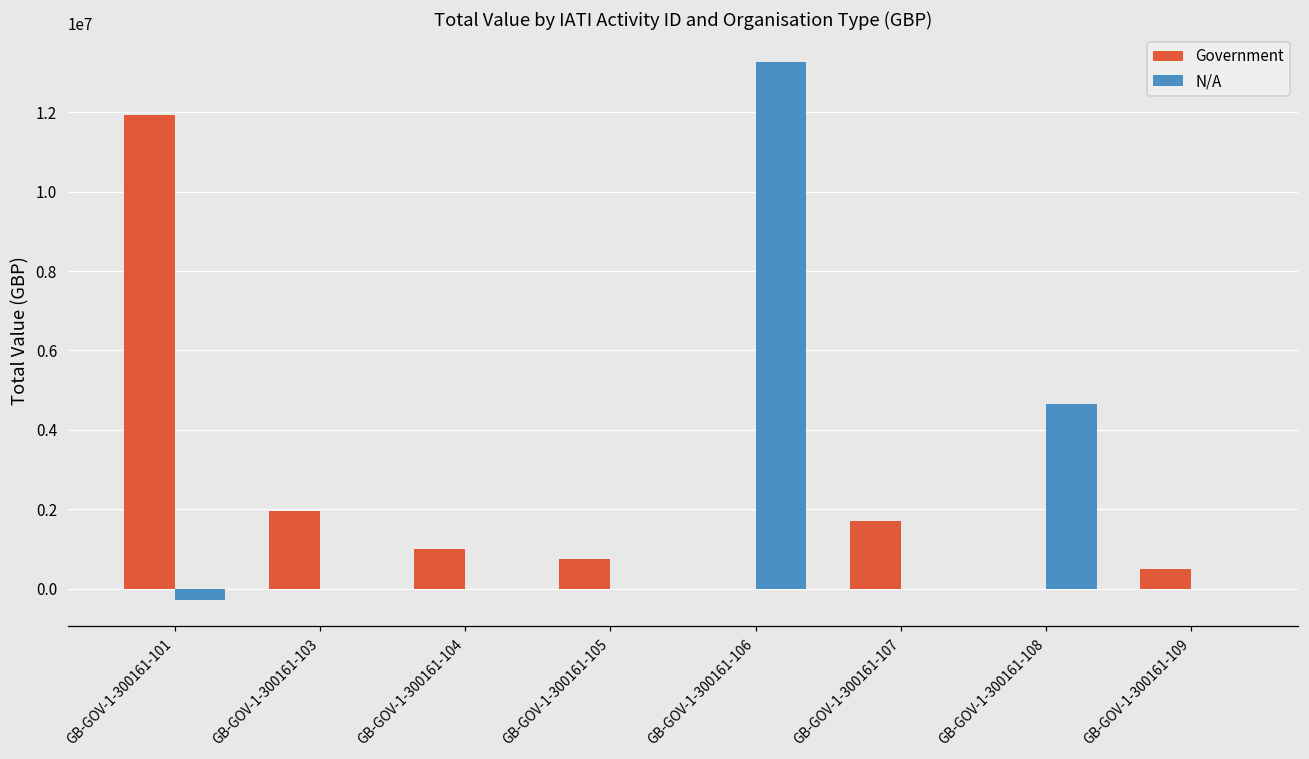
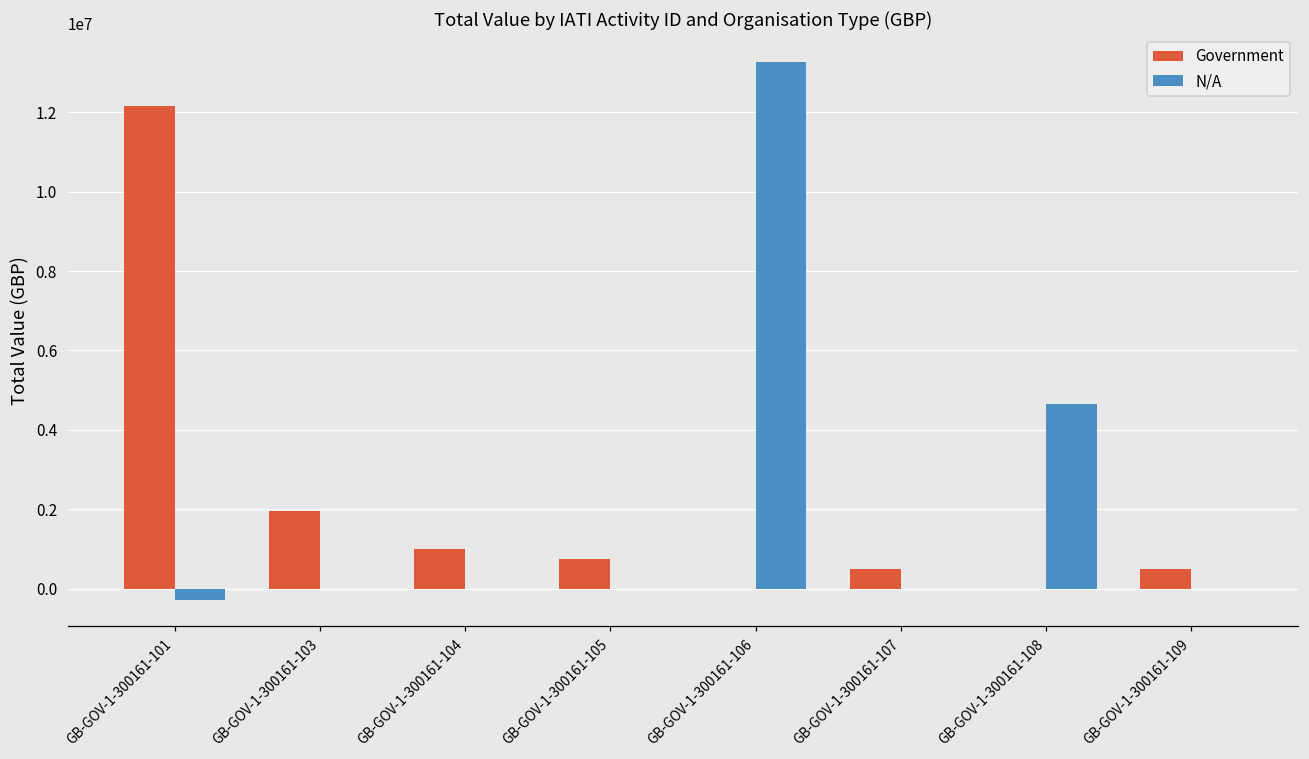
  {
    "Government": {
-     "GB-GOV-1-300161-101": 11900000,
+     "GB-GOV-1-300161-101": 12200000,
      "GB-GOV-1-300161-103": 2000000,
      "GB-GOV-1-300161-104": 1000000,
      "GB-GOV-1-300161-105": 700000,
      "GB-GOV-1-300161-106": 0,
-     "GB-GOV-1-300161-107": 1700000,
+     "GB-GOV-1-300161-107": 500000,
      "GB-GOV-1-300161-108": 0,
      "GB-GOV-1-300161-109": 500000
    },
    "N/A": {
      "GB-GOV-1-300161-101": -300000,
      "GB-GOV-1-300161-103": 0,
      "GB-GOV-1-300161-104": 0,
      "GB-GOV-1-300161-105": 0,
      "GB-GOV-1-300161-106": 13300000,
      "GB-GOV-1-300161-107": 0,
      "GB-GOV-1-300161-108": 4600000,
      "GB-GOV-1-300161-109": 0
    }
  }
